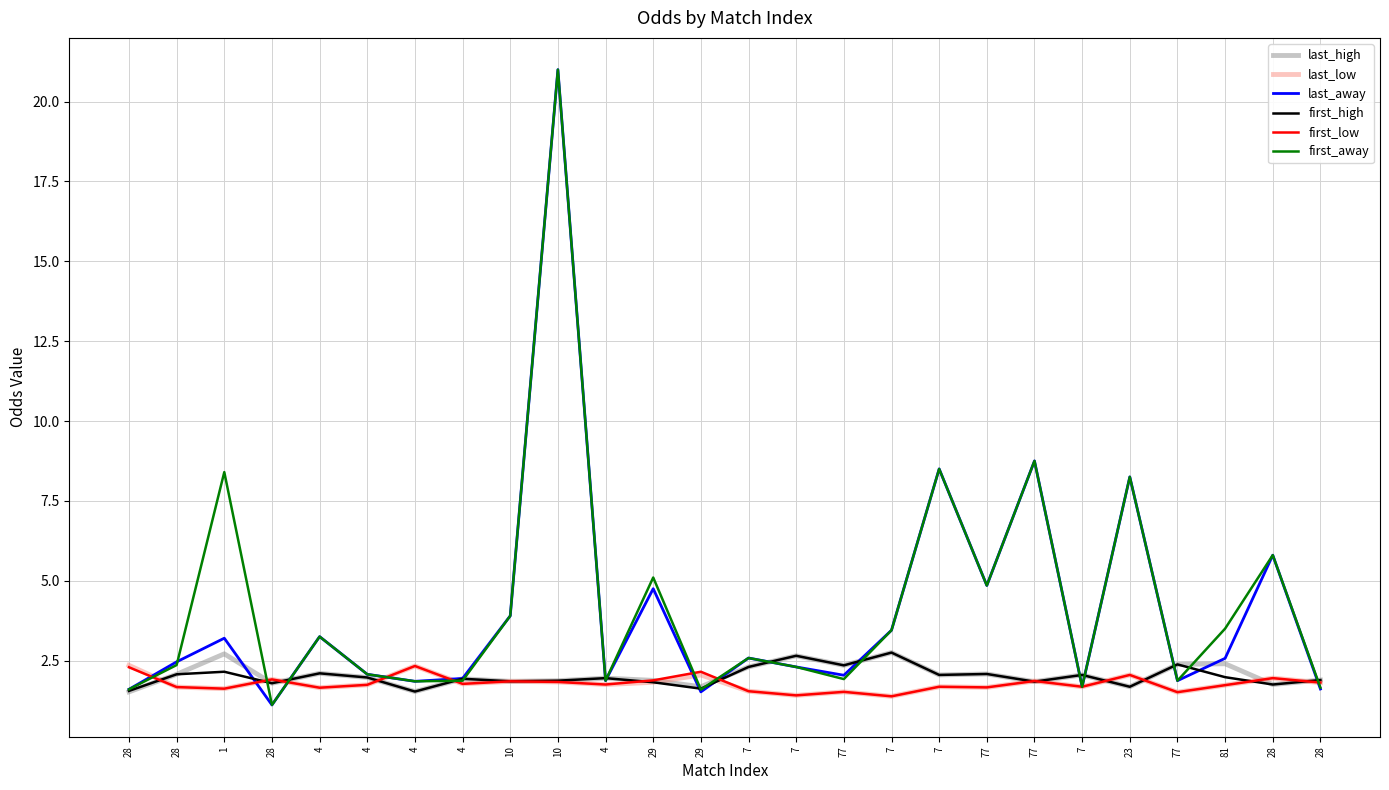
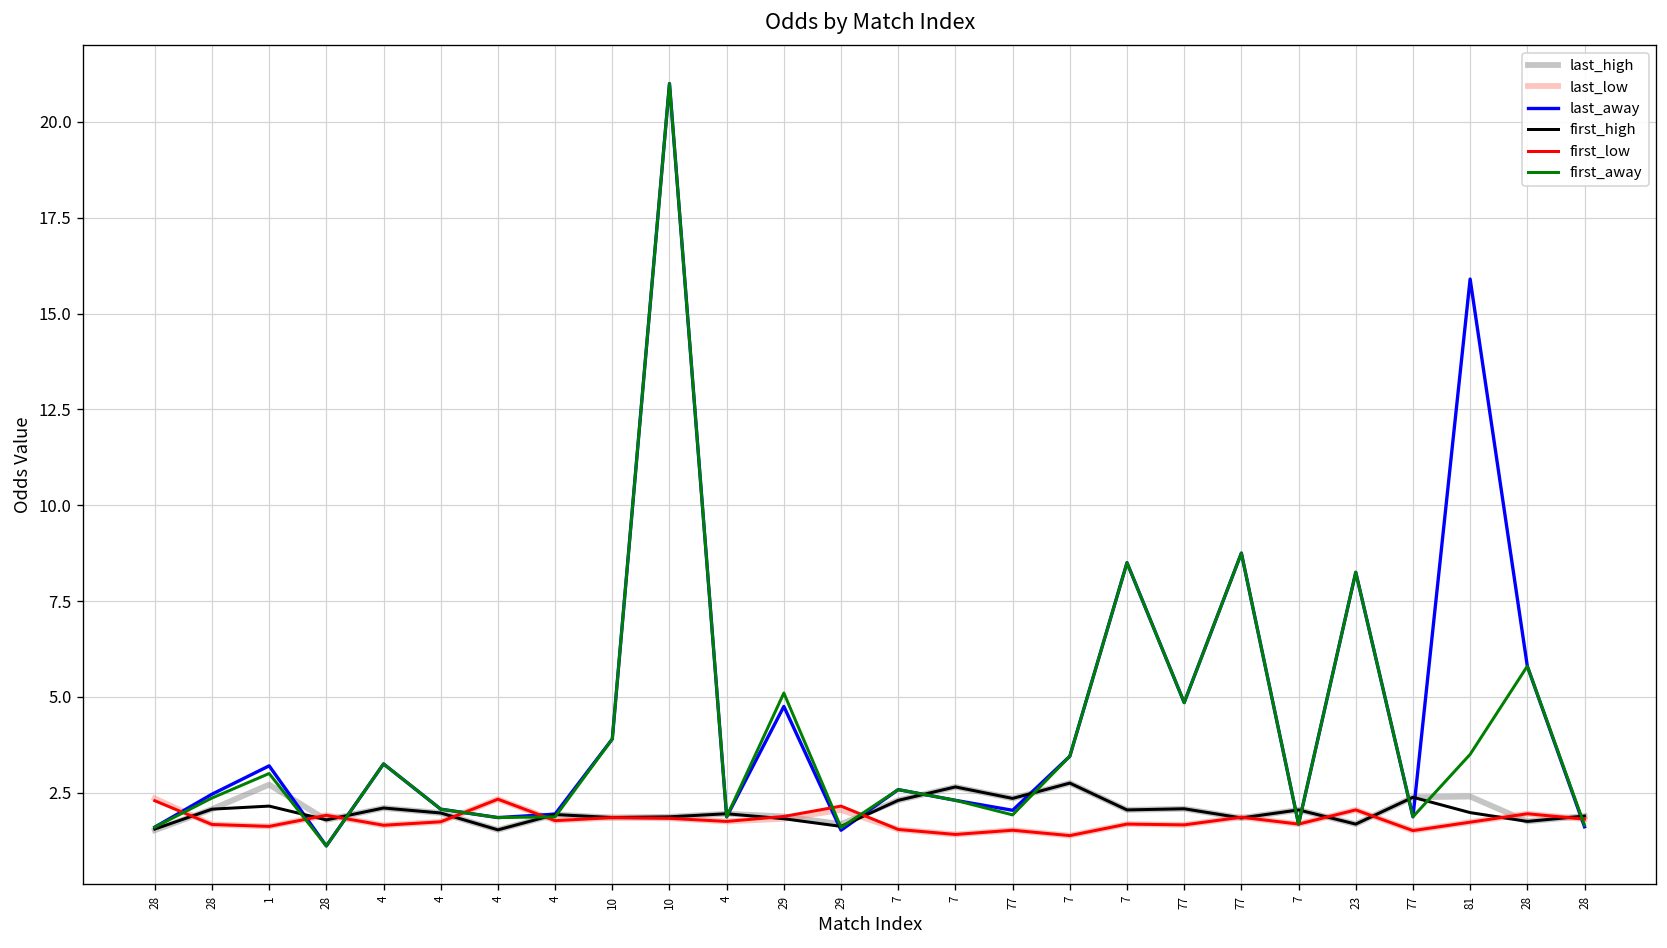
  {
    "last_high": {
      "1": 2.7,
      "81": 2.4
    },
    "last_away": {
      "1": 3.2,
-     "81": 2.6
+     "81": 15.9
    },
    "first_high": {
      "1": 2.2,
      "81": 2.0
    },
    "first_away": {
-     "1": 8.4,
+     "1": 3.0,
      "81": 3.5
    }
  }
